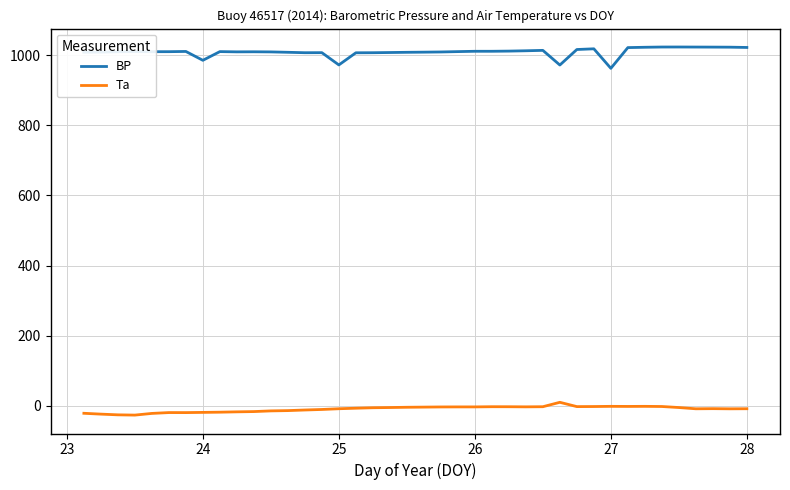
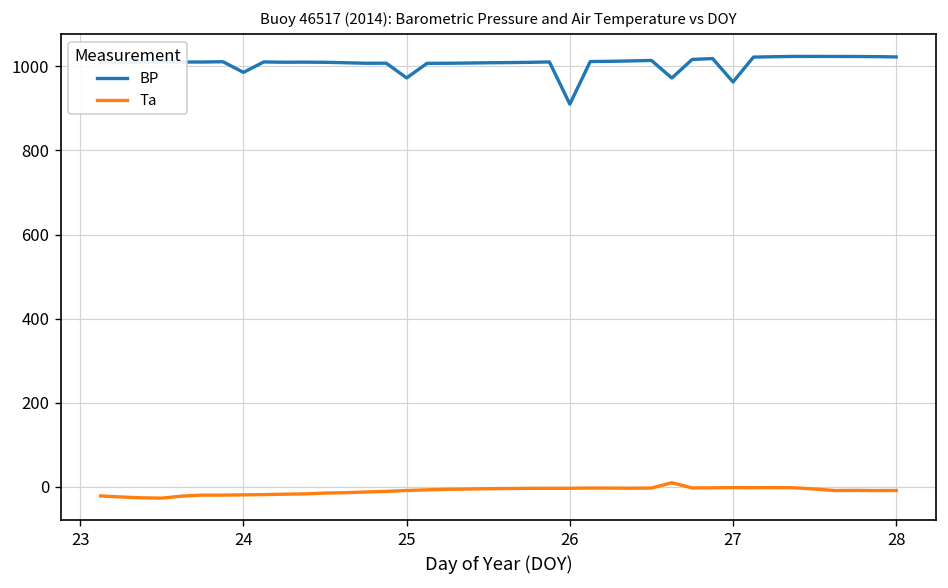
  {
    "BP": {
      "24": 990,
      "25": 970,
-     "26": 1010,
+     "26": 910,
      "27": 960,
      "28": 1020
    },
    "Ta": {
      "24": -20,
      "25": -10,
      "26": 0,
      "27": 0,
      "28": -10
    }
  }
